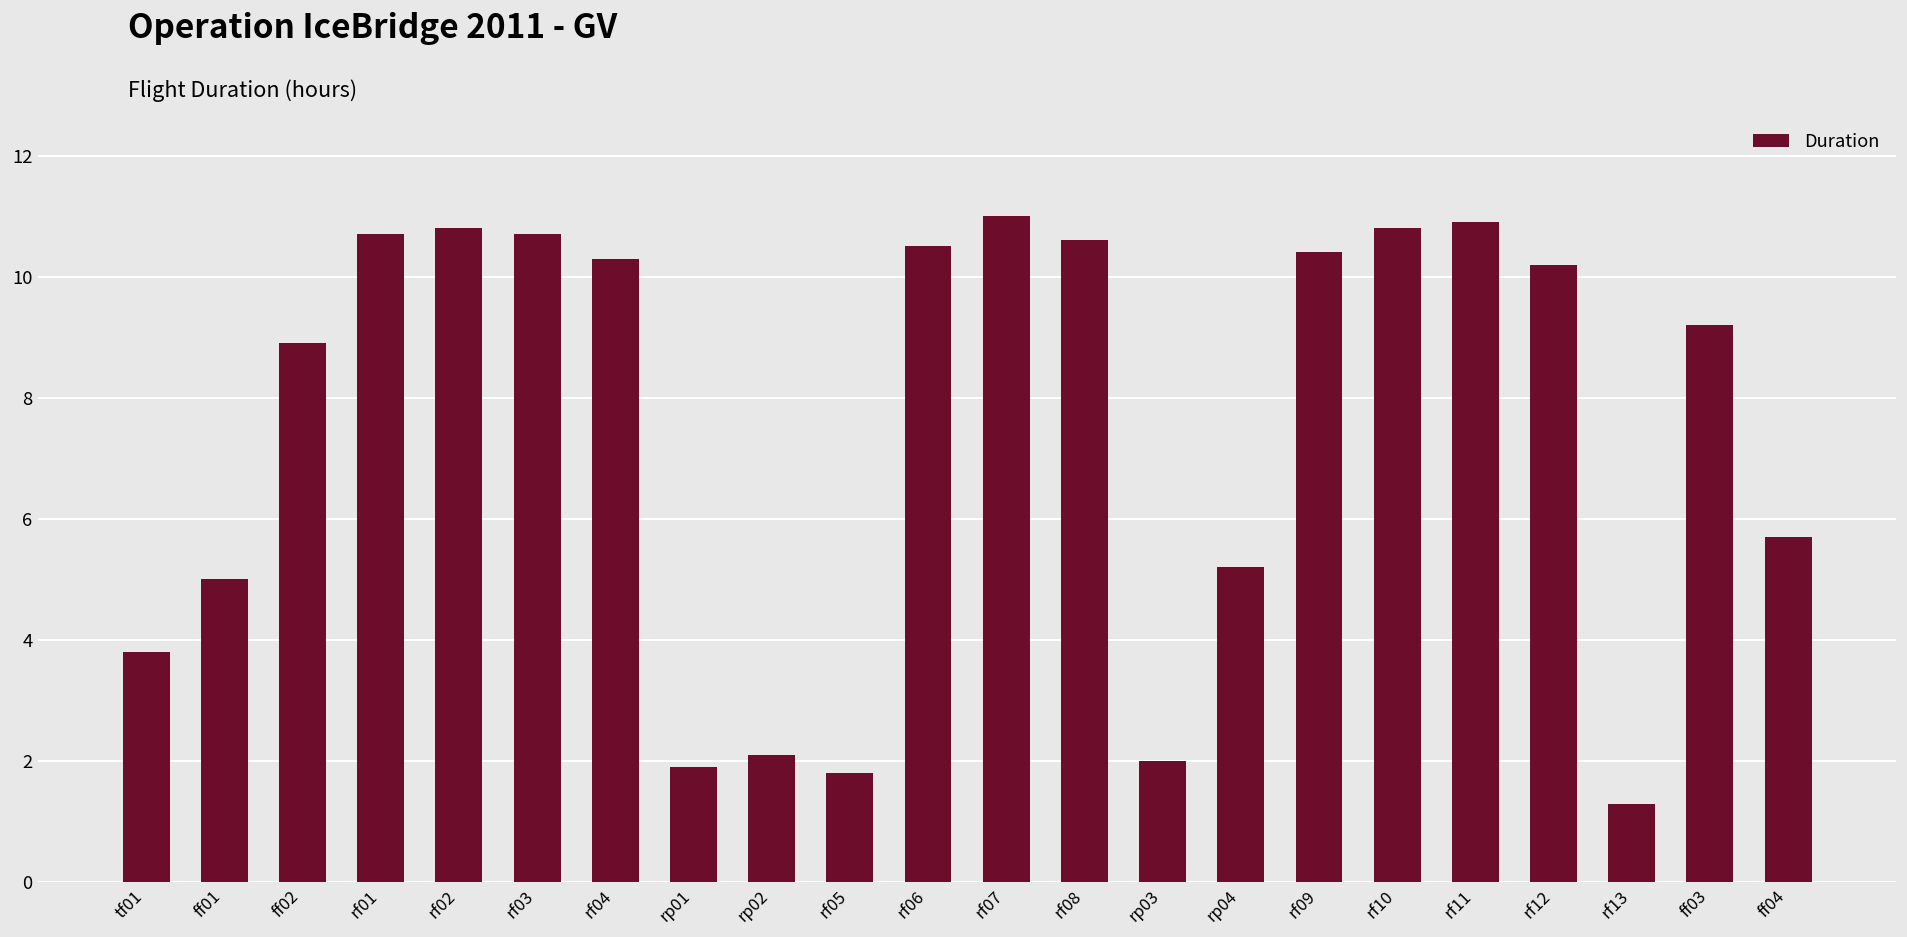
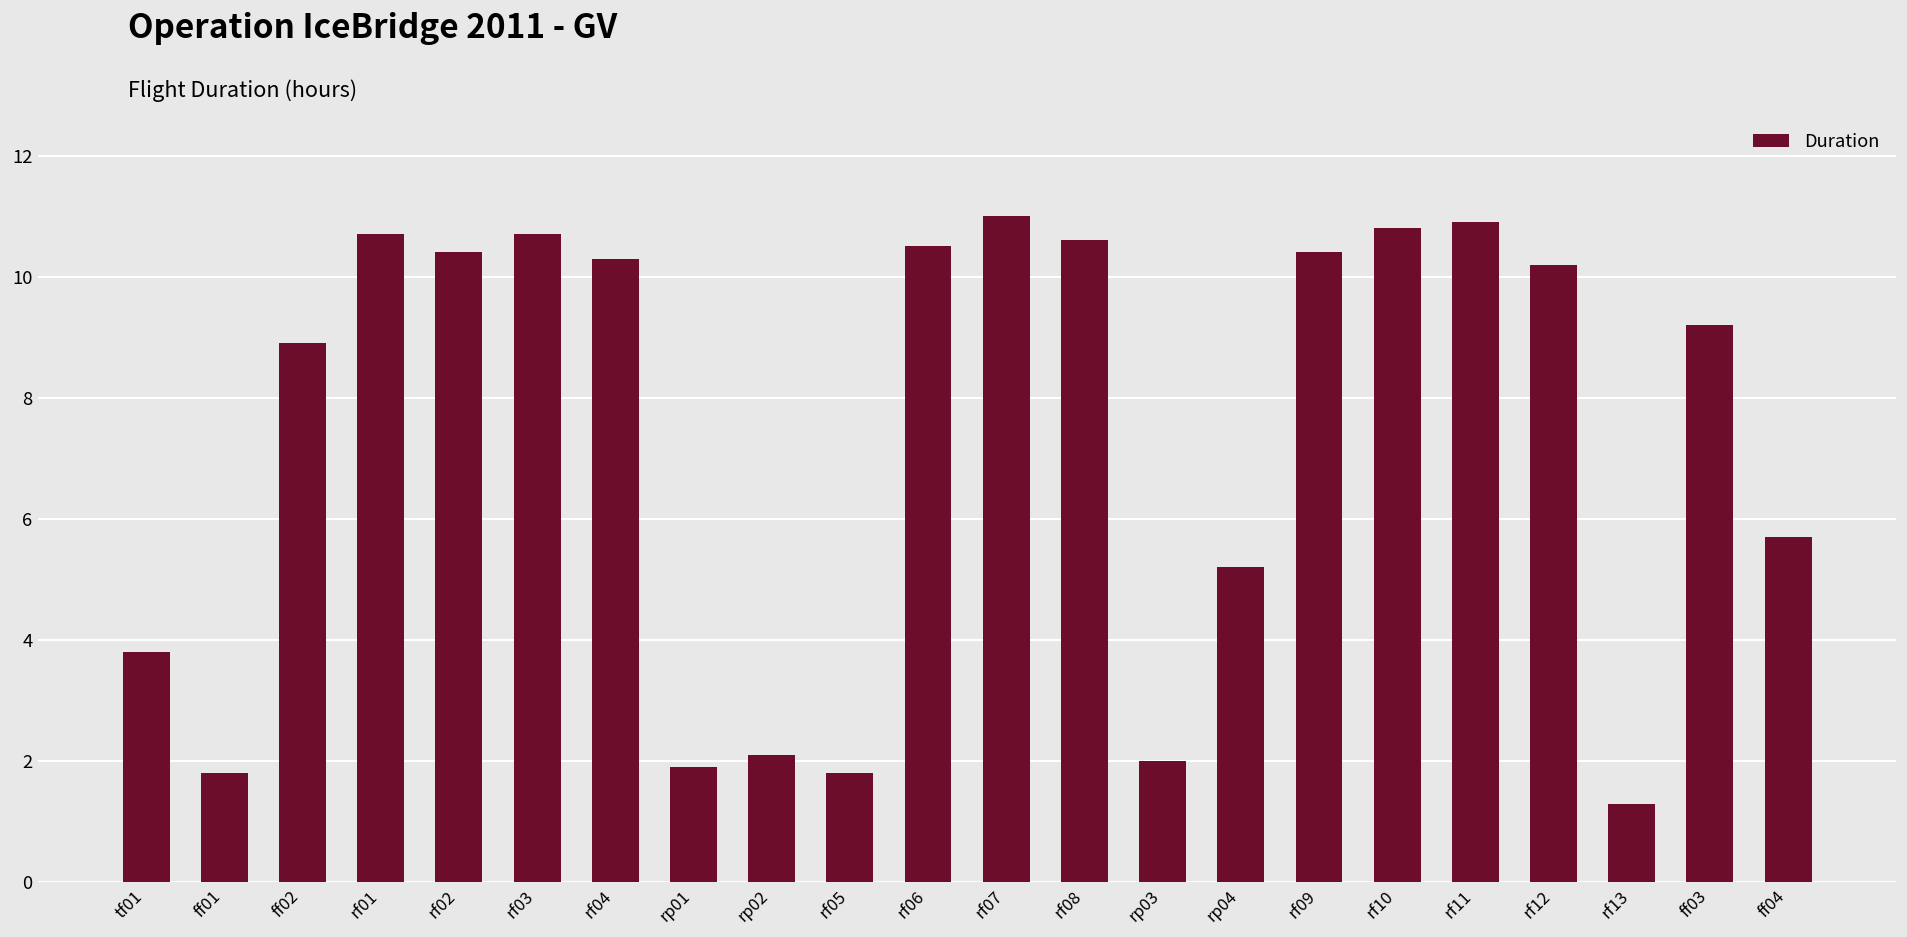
  {
    "tf01": 3.8,
-   "ff01": 5.0,
+   "ff01": 1.8,
    "ff02": 8.9,
    "rf01": 10.7,
-   "rf02": 10.8,
+   "rf02": 10.4,
    "rf03": 10.7,
    "rf04": 10.3,
    "rp01": 1.9,
    "rp02": 2.1,
    "rf05": 1.8,
    "rf06": 10.5,
    "rf07": 11.0,
    "rf08": 10.6,
    "rp03": 2.0,
    "rp04": 5.2,
    "rf09": 10.4,
    "rf10": 10.8,
    "rf11": 10.9,
    "rf12": 10.2,
    "rf13": 1.3,
    "ff03": 9.2,
    "ff04": 5.7
  }
